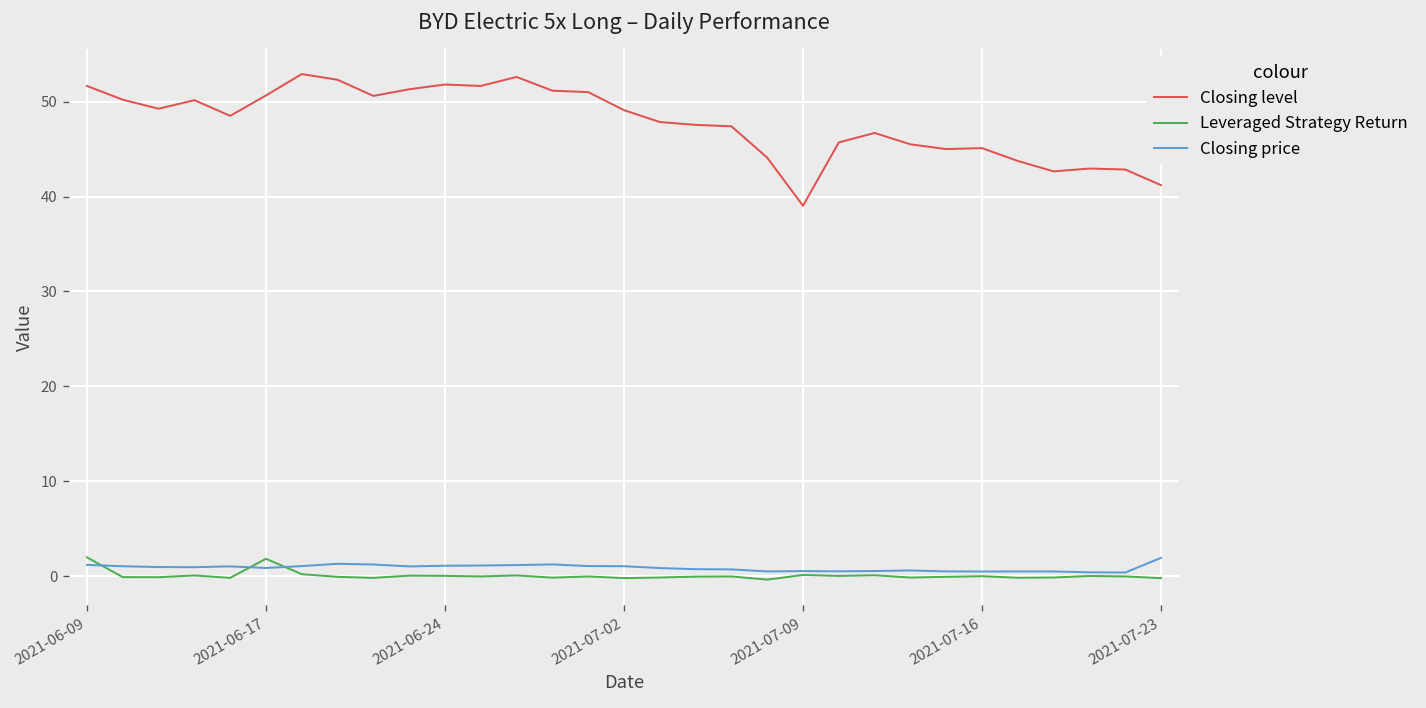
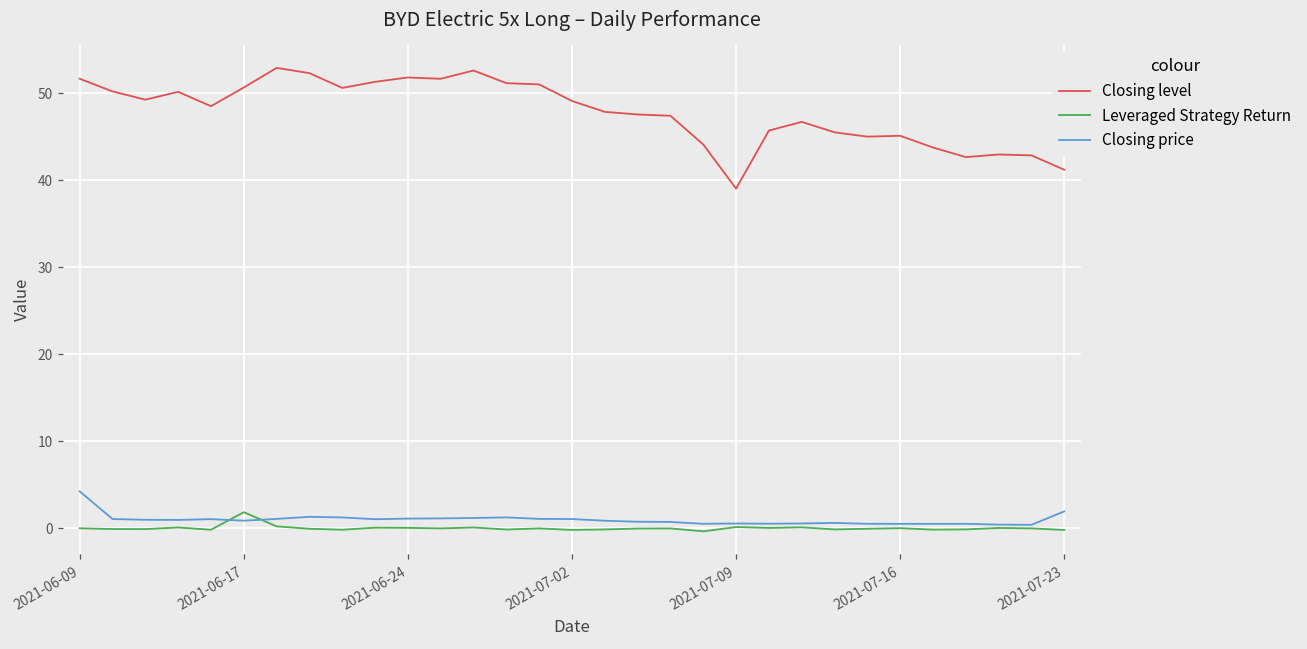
  {
    "Closing level": {
      "2021-06-09": 52,
      "2021-06-17": 51,
      "2021-06-24": 52,
      "2021-07-02": 49,
      "2021-07-09": 39,
      "2021-07-16": 45,
      "2021-07-23": 41
    },
    "Leveraged Strategy Return": {
-     "2021-06-09": 2,
+     "2021-06-09": 0,
      "2021-06-17": 2,
      "2021-06-24": 0,
      "2021-07-02": 0,
      "2021-07-09": 0,
      "2021-07-16": 0,
      "2021-07-23": 0
    },
    "Closing price": {
-     "2021-06-09": 1,
+     "2021-06-09": 4,
      "2021-06-17": 1,
      "2021-06-24": 1,
      "2021-07-02": 1,
      "2021-07-09": 1,
      "2021-07-16": 1,
      "2021-07-23": 2
    }
  }
